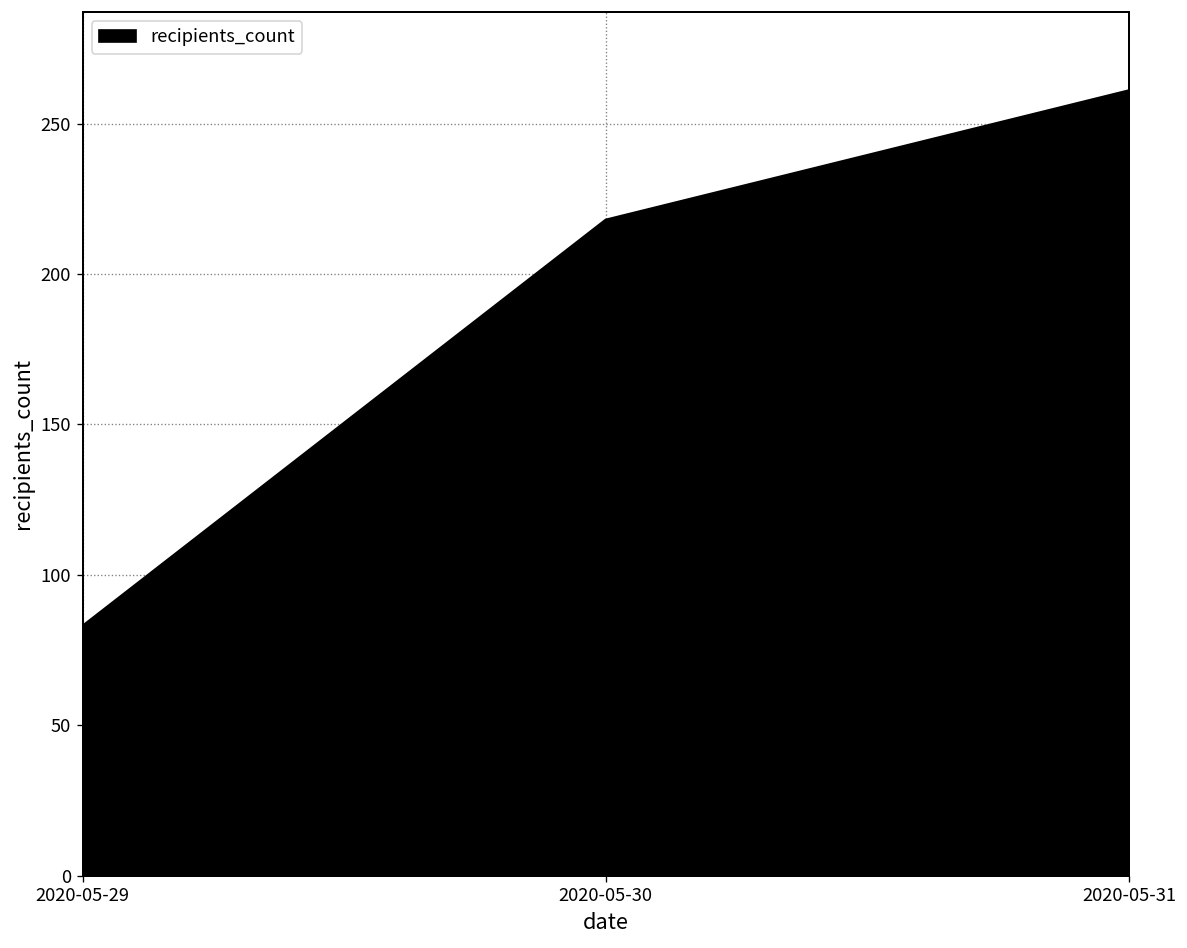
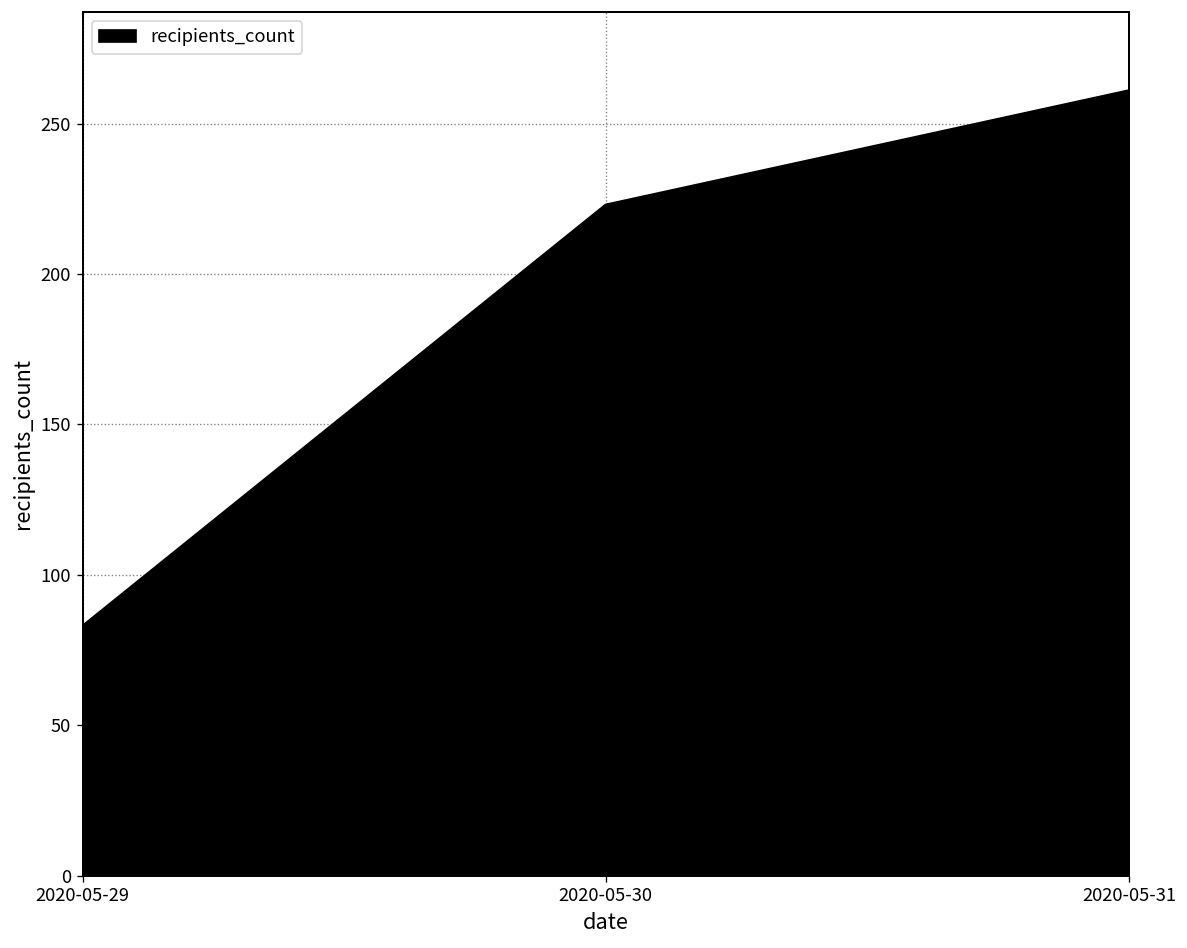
  {
    "2020-05-29": 83,
-   "2020-05-30": 218,
+   "2020-05-30": 223,
    "2020-05-31": 261
  }
